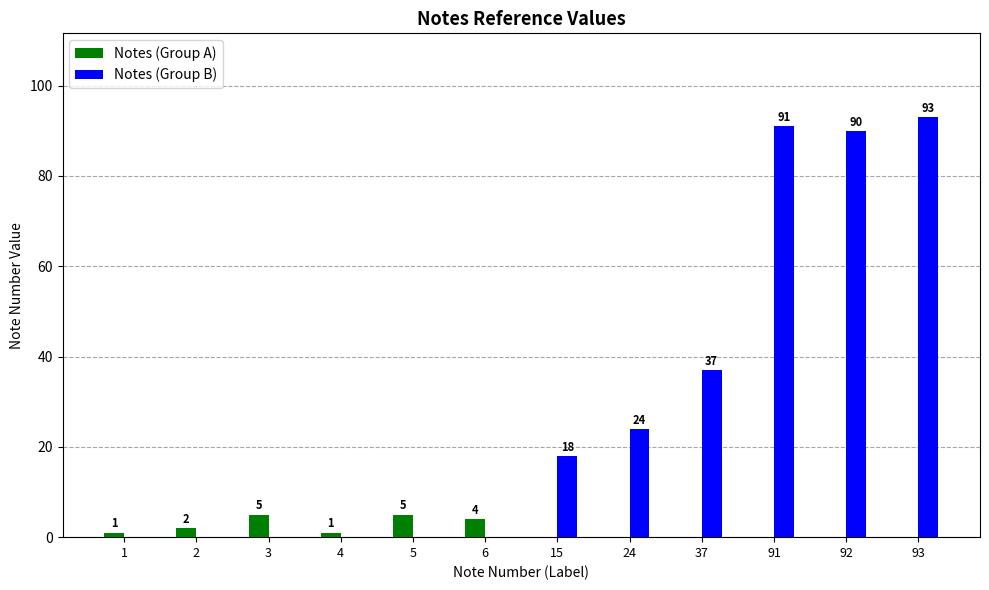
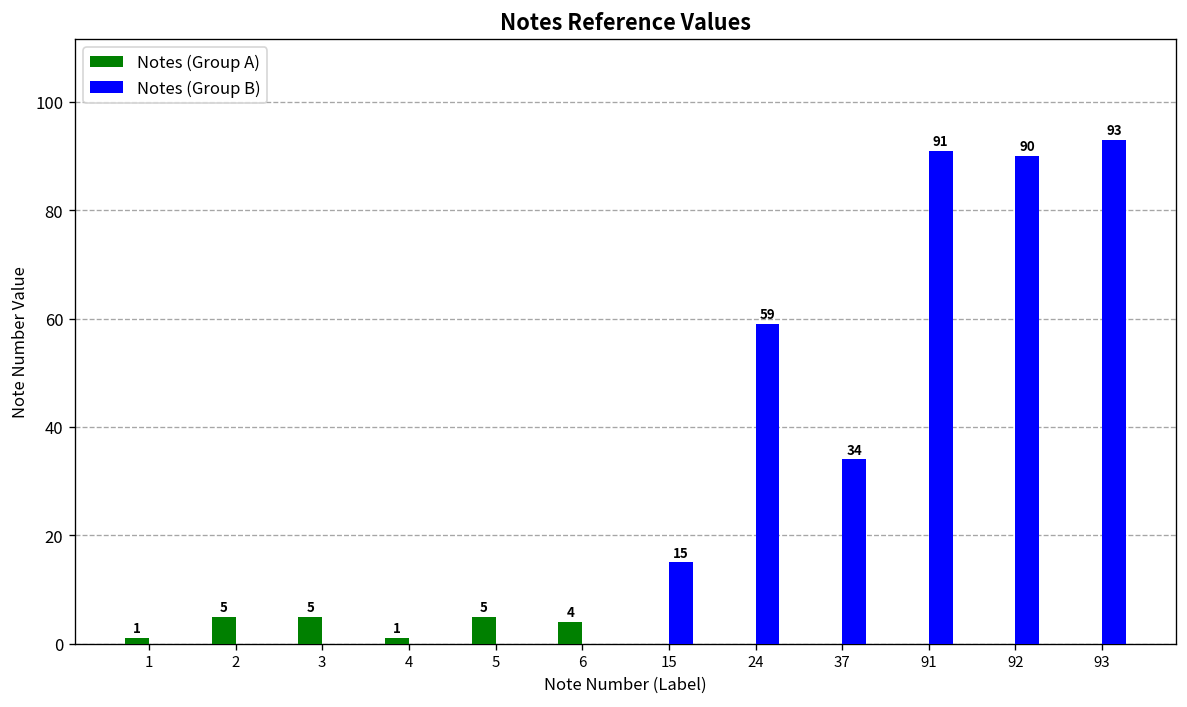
  {
    "Notes (Group A)": {
      "1": 1,
-     "2": 2,
+     "2": 5,
      "3": 5,
      "4": 1,
      "5": 5,
      "6": 4
    },
    "Notes (Group B)": {
-     "15": 18,
-     "24": 24,
-     "37": 37,
+     "15": 15,
+     "24": 59,
+     "37": 34,
      "91": 91,
      "92": 90,
      "93": 93
    }
  }
